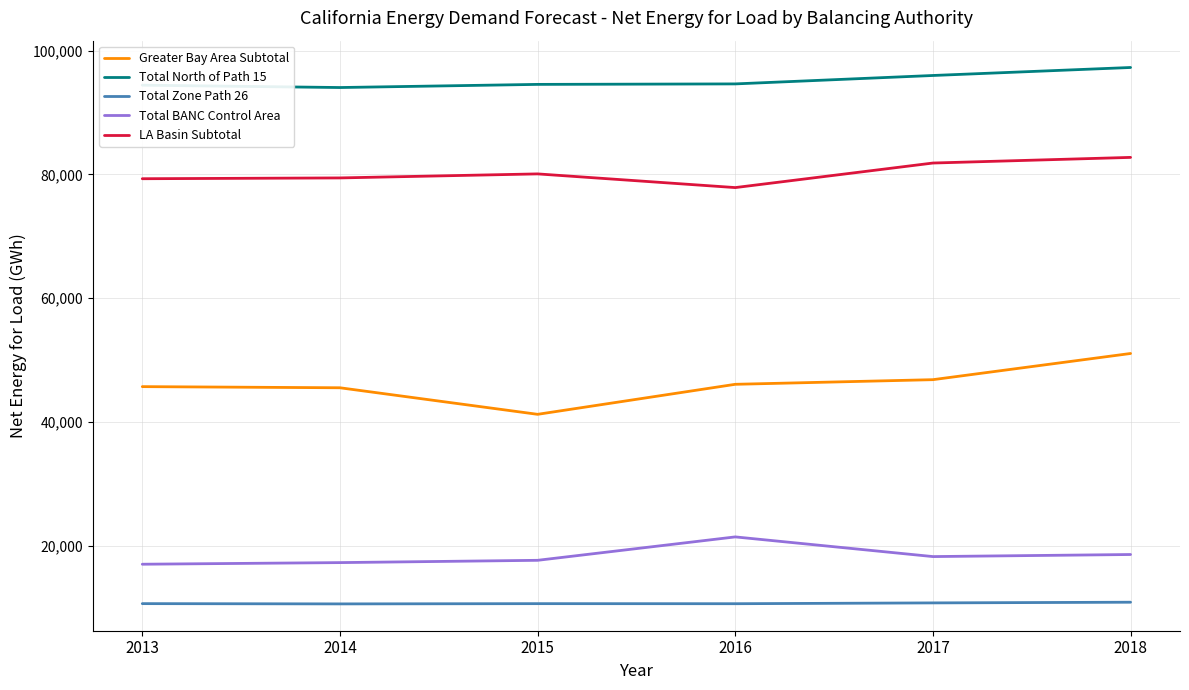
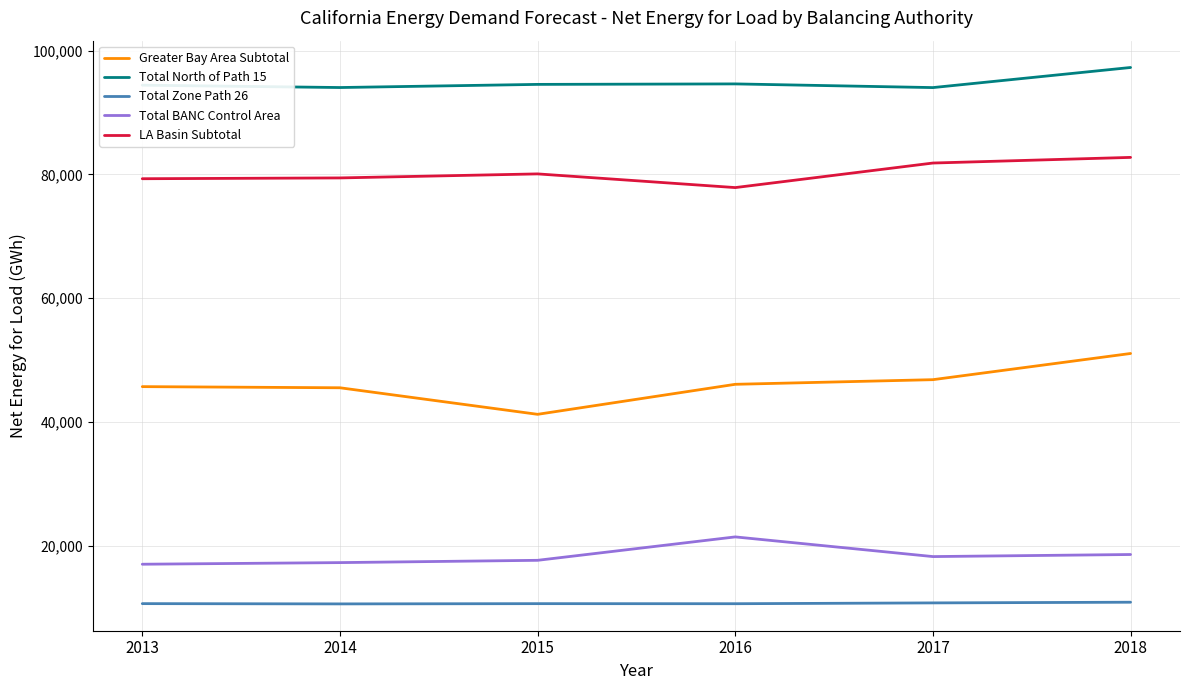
  {
    "Greater Bay Area Subtotal": {
      "2013": "46,000",
      "2014": "46,000",
      "2015": "41,000",
      "2016": "46,000",
      "2017": "47,000",
      "2018": "51,000"
    },
    "Total North of Path 15": {
      "2014": "94,000",
      "2015": "95,000",
      "2016": "95,000",
-     "2017": "96,000",
+     "2017": "94,000",
      "2018": "97,000"
    },
    "Total Zone Path 26": {
      "2013": "11,000",
      "2014": "11,000",
      "2015": "11,000",
      "2016": "11,000",
      "2017": "11,000",
      "2018": "11,000"
    },
    "Total BANC Control Area": {
      "2013": "17,000",
      "2014": "17,000",
      "2015": "18,000",
      "2016": "21,000",
      "2017": "18,000",
      "2018": "19,000"
    },
    "LA Basin Subtotal": {
      "2013": "79,000",
      "2014": "79,000",
      "2015": "80,000",
      "2016": "78,000",
      "2017": "82,000",
      "2018": "83,000"
    }
  }
